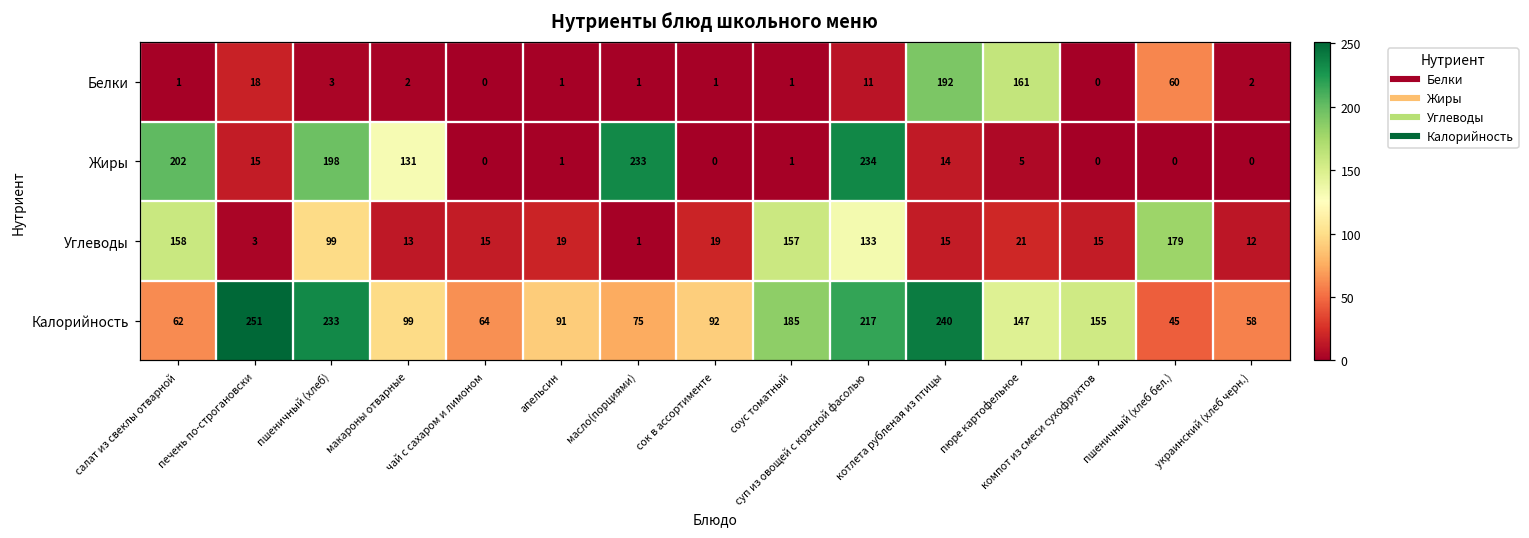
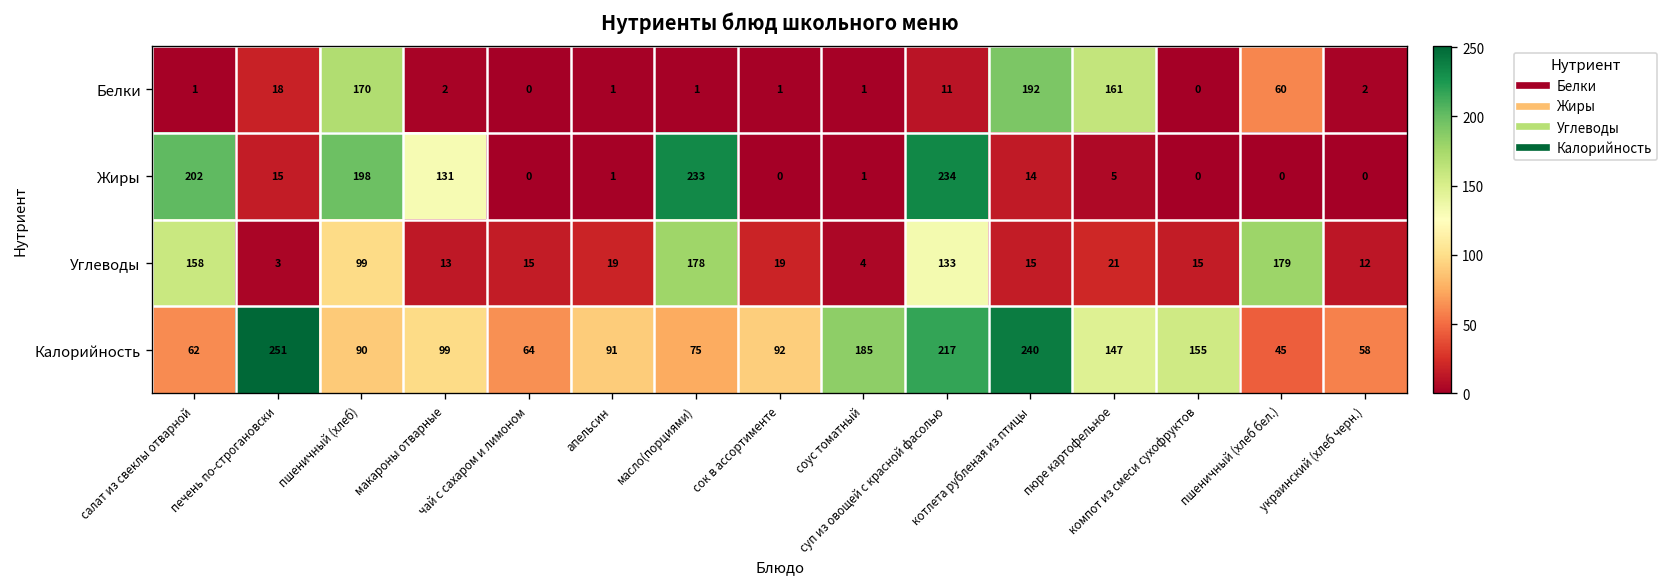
  {
    "Белки": {
      "салат из свеклы отварной": 1,
      "печень по-строгановски": 18,
-     "пшеничный (хлеб)": 3,
+     "пшеничный (хлеб)": 170,
      "макароны отварные": 2,
      "чай с сахаром и лимоном": 0,
      "апельсин": 1,
      "масло(порциями)": 1,
      "сок в ассортименте": 1,
      "соус томатный": 1,
      "суп из овощей с красной фасолью": 11,
      "котлета рубленая из птицы": 192,
      "пюре картофельное": 161,
      "компот из смеси сухофруктов": 0,
      "пшеничный (хлеб бел.)": 60,
      "украинский (хлеб черн.)": 2
    },
    "Жиры": {
      "салат из свеклы отварной": 202,
      "печень по-строгановски": 15,
      "пшеничный (хлеб)": 198,
      "макароны отварные": 131,
      "чай с сахаром и лимоном": 0,
      "апельсин": 1,
      "масло(порциями)": 233,
      "сок в ассортименте": 0,
      "соус томатный": 1,
      "суп из овощей с красной фасолью": 234,
      "котлета рубленая из птицы": 14,
      "пюре картофельное": 5,
      "компот из смеси сухофруктов": 0,
      "пшеничный (хлеб бел.)": 0,
      "украинский (хлеб черн.)": 0
    },
    "Углеводы": {
      "салат из свеклы отварной": 158,
      "печень по-строгановски": 3,
      "пшеничный (хлеб)": 99,
      "макароны отварные": 13,
      "чай с сахаром и лимоном": 15,
      "апельсин": 19,
-     "масло(порциями)": 1,
+     "масло(порциями)": 178,
      "сок в ассортименте": 19,
-     "соус томатный": 157,
+     "соус томатный": 4,
      "суп из овощей с красной фасолью": 133,
      "котлета рубленая из птицы": 15,
      "пюре картофельное": 21,
      "компот из смеси сухофруктов": 15,
      "пшеничный (хлеб бел.)": 179,
      "украинский (хлеб черн.)": 12
    },
    "Калорийность": {
      "салат из свеклы отварной": 62,
      "печень по-строгановски": 251,
-     "пшеничный (хлеб)": 233,
+     "пшеничный (хлеб)": 90,
      "макароны отварные": 99,
      "чай с сахаром и лимоном": 64,
      "апельсин": 91,
      "масло(порциями)": 75,
      "сок в ассортименте": 92,
      "соус томатный": 185,
      "суп из овощей с красной фасолью": 217,
      "котлета рубленая из птицы": 240,
      "пюре картофельное": 147,
      "компот из смеси сухофруктов": 155,
      "пшеничный (хлеб бел.)": 45,
      "украинский (хлеб черн.)": 58
    }
  }
